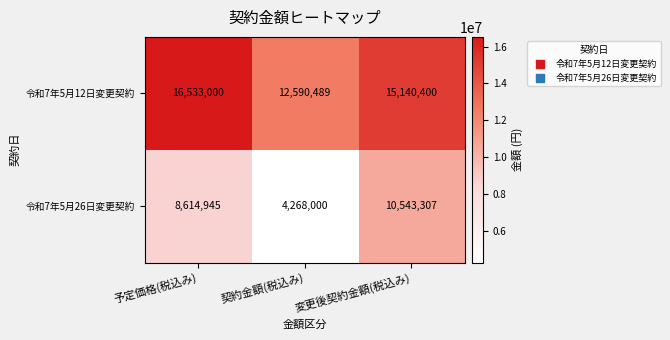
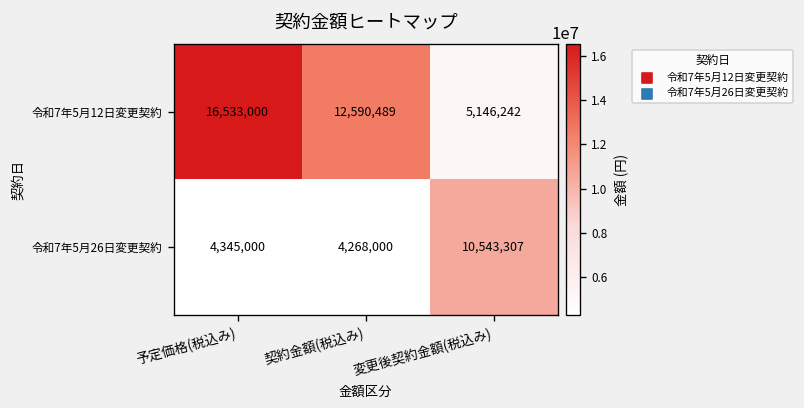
  {
    "令和7年5月12日変更契約": {
      "予定価格(税込み)": "16,533,000",
      "契約金額(税込み)": "12,590,489",
-     "変更後契約金額(税込み)": "15,140,400"
+     "変更後契約金額(税込み)": "5,146,242"
    },
    "令和7年5月26日変更契約": {
-     "予定価格(税込み)": "8,614,945",
+     "予定価格(税込み)": "4,345,000",
      "契約金額(税込み)": "4,268,000",
      "変更後契約金額(税込み)": "10,543,307"
    }
  }
